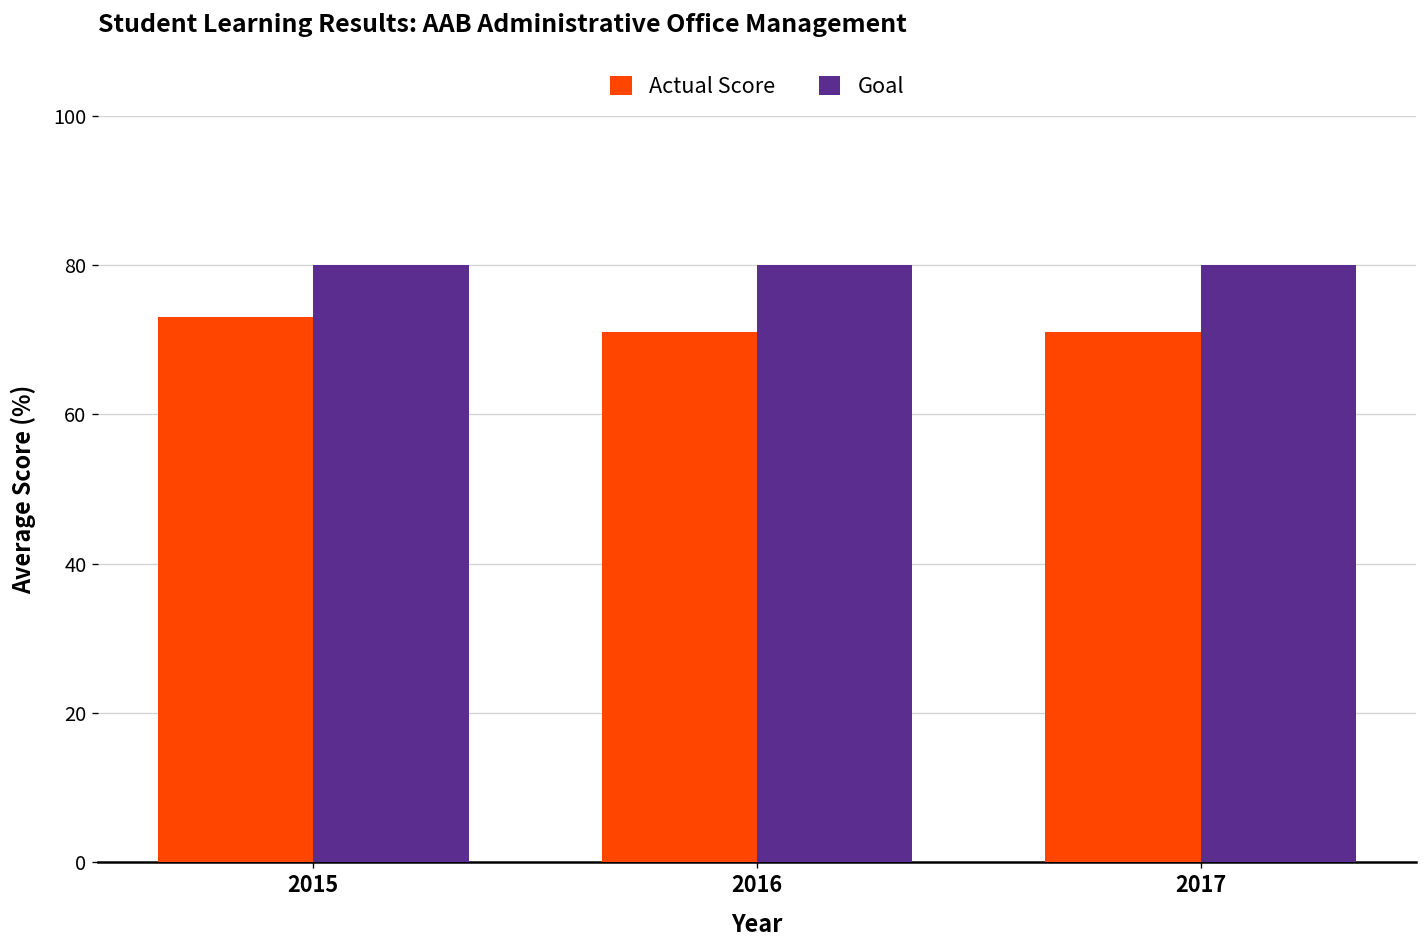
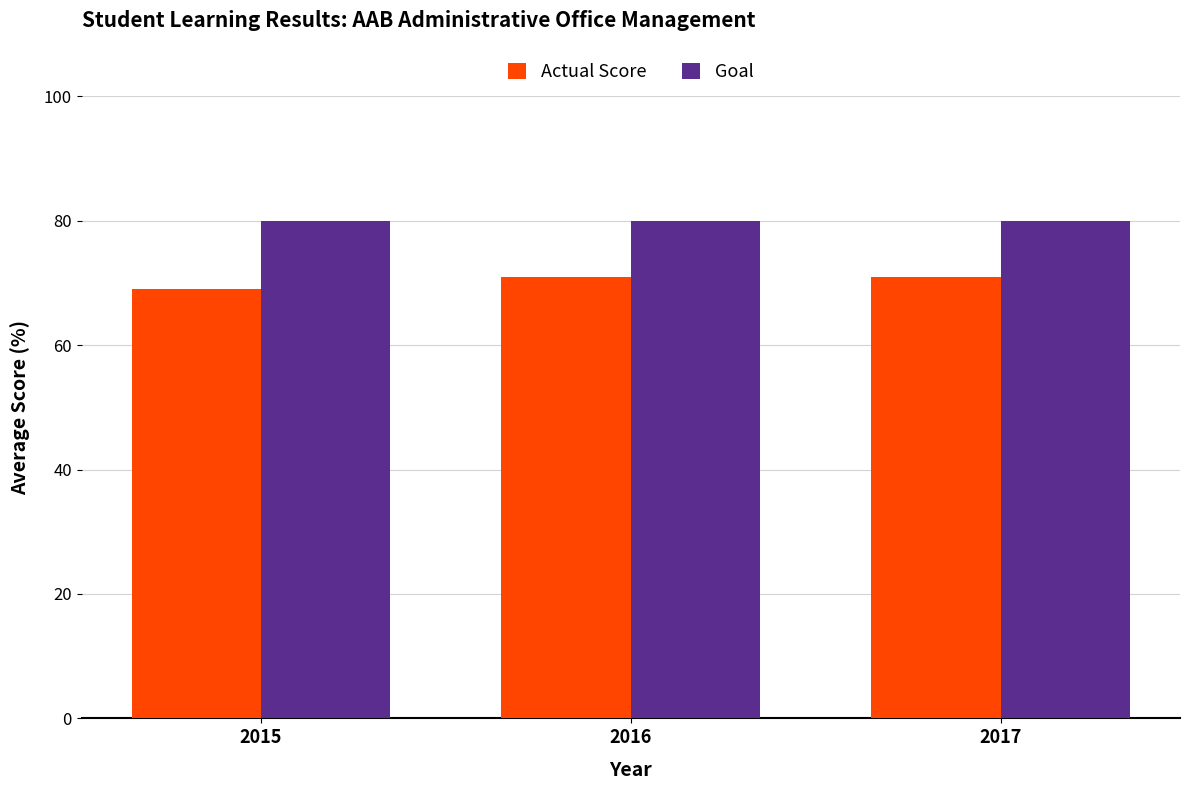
  {
    "Actual Score": {
-     "2015": 73,
+     "2015": 69,
      "2016": 71,
      "2017": 71
    },
    "Goal": {
      "2015": 80,
      "2016": 80,
      "2017": 80
    }
  }
